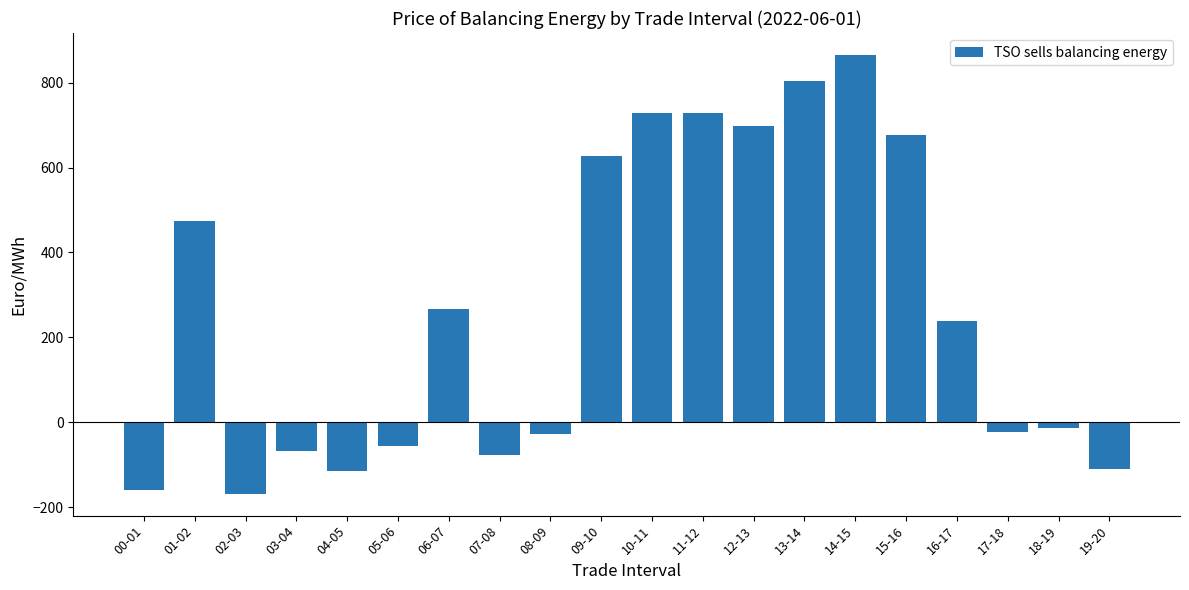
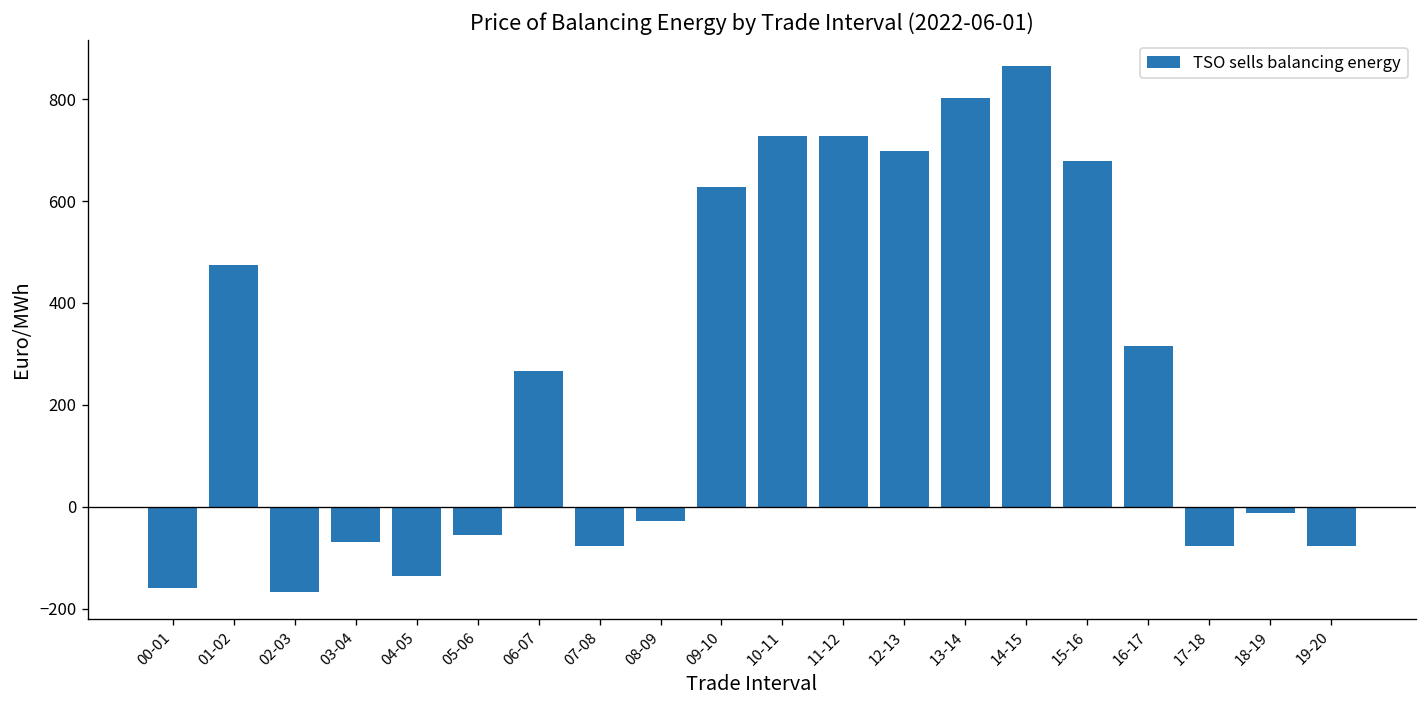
  {
    "00-01": -160,
    "01-02": 480,
    "02-03": -170,
    "03-04": -70,
-   "04-05": -110,
+   "04-05": -140,
    "05-06": -50,
    "06-07": 270,
    "07-08": -80,
    "08-09": -30,
    "09-10": 630,
    "10-11": 730,
    "11-12": 730,
    "12-13": 700,
    "13-14": 800,
    "14-15": 870,
    "15-16": 680,
-   "16-17": 240,
-   "17-18": -20,
+   "16-17": 310,
+   "17-18": -80,
    "18-19": -10,
-   "19-20": -110
+   "19-20": -80
  }
